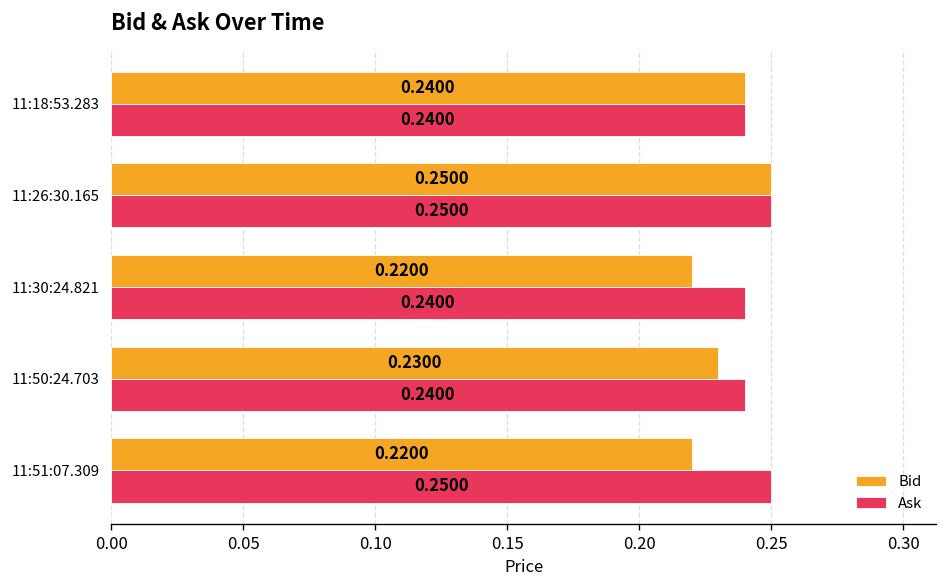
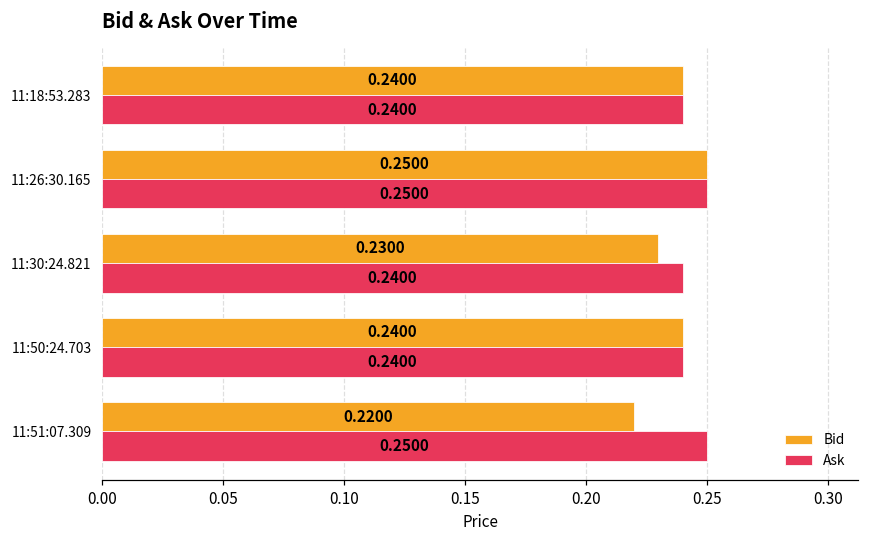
  {
    "Bid": {
      "11:18:53.283": 0.2400,
      "11:26:30.165": 0.2500,
-     "11:30:24.821": 0.2200,
-     "11:50:24.703": 0.2300,
+     "11:30:24.821": 0.2300,
+     "11:50:24.703": 0.2400,
      "11:51:07.309": 0.2200
    },
    "Ask": {
      "11:18:53.283": 0.2400,
      "11:26:30.165": 0.2500,
      "11:30:24.821": 0.2400,
      "11:50:24.703": 0.2400,
      "11:51:07.309": 0.2500
    }
  }
